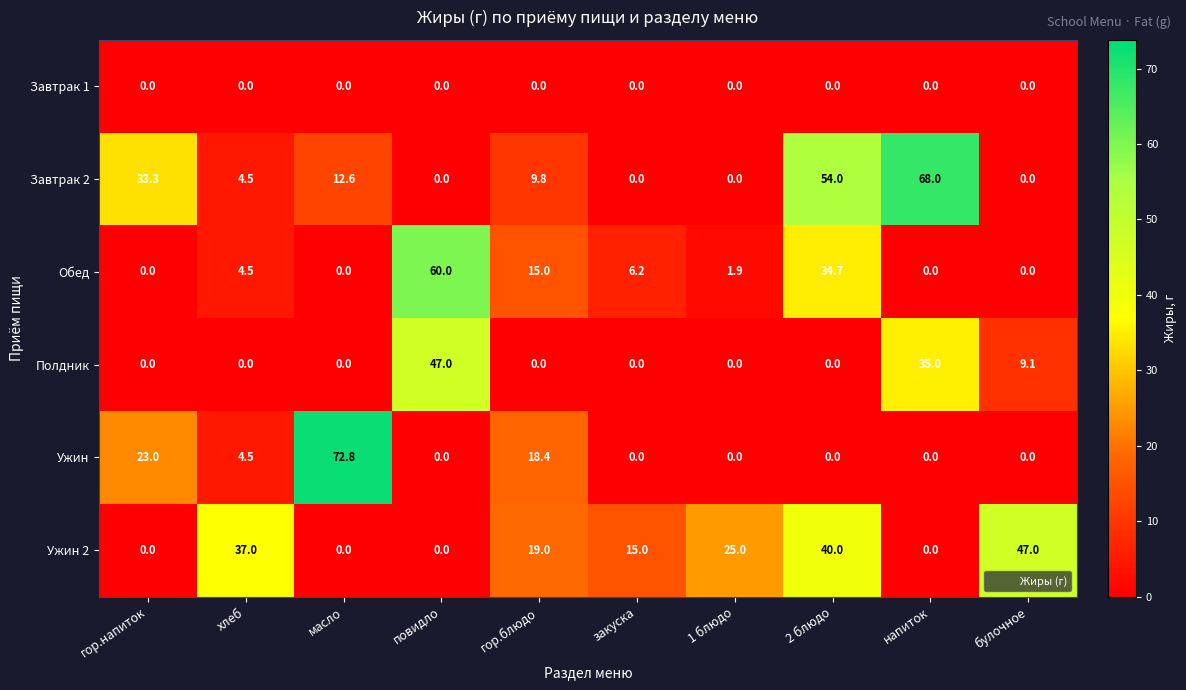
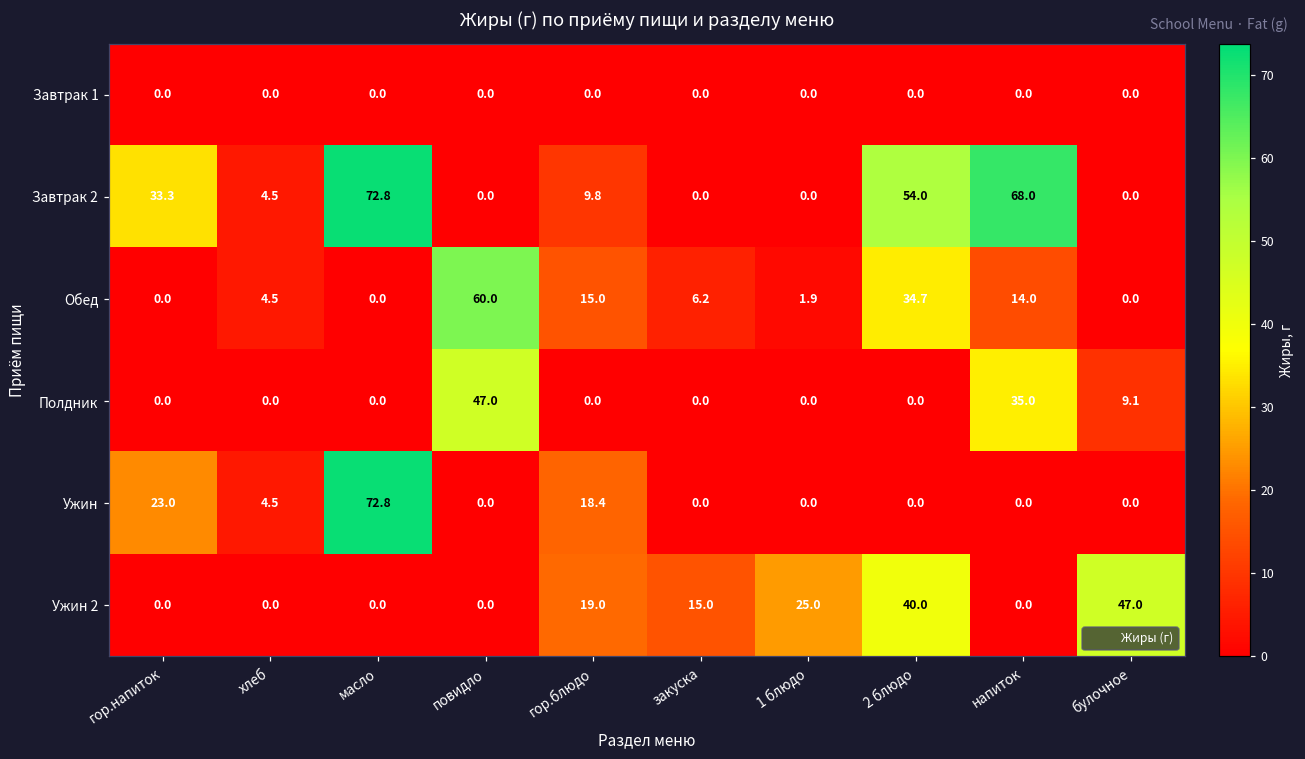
  {
    "Завтрак 1": {
      "гор.напиток": 0.0,
      "хлеб": 0.0,
      "масло": 0.0,
      "повидло": 0.0,
      "гор.блюдо": 0.0,
      "закуска": 0.0,
      "1 блюдо": 0.0,
      "2 блюдо": 0.0,
      "напиток": 0.0,
      "булочное": 0.0
    },
    "Завтрак 2": {
      "гор.напиток": 33.3,
      "хлеб": 4.5,
-     "масло": 12.6,
+     "масло": 72.8,
      "повидло": 0.0,
      "гор.блюдо": 9.8,
      "закуска": 0.0,
      "1 блюдо": 0.0,
      "2 блюдо": 54.0,
      "напиток": 68.0,
      "булочное": 0.0
    },
    "Обед": {
      "гор.напиток": 0.0,
      "хлеб": 4.5,
      "масло": 0.0,
      "повидло": 60.0,
      "гор.блюдо": 15.0,
      "закуска": 6.2,
      "1 блюдо": 1.9,
      "2 блюдо": 34.7,
-     "напиток": 0.0,
+     "напиток": 14.0,
      "булочное": 0.0
    },
    "Полдник": {
      "гор.напиток": 0.0,
      "хлеб": 0.0,
      "масло": 0.0,
      "повидло": 47.0,
      "гор.блюдо": 0.0,
      "закуска": 0.0,
      "1 блюдо": 0.0,
      "2 блюдо": 0.0,
      "напиток": 35.0,
      "булочное": 9.1
    },
    "Ужин": {
      "гор.напиток": 23.0,
      "хлеб": 4.5,
      "масло": 72.8,
      "повидло": 0.0,
      "гор.блюдо": 18.4,
      "закуска": 0.0,
      "1 блюдо": 0.0,
      "2 блюдо": 0.0,
      "напиток": 0.0,
      "булочное": 0.0
    },
    "Ужин 2": {
      "гор.напиток": 0.0,
-     "хлеб": 37.0,
+     "хлеб": 0.0,
      "масло": 0.0,
      "повидло": 0.0,
      "гор.блюдо": 19.0,
      "закуска": 15.0,
      "1 блюдо": 25.0,
      "2 блюдо": 40.0,
      "напиток": 0.0,
      "булочное": 47.0
    }
  }
